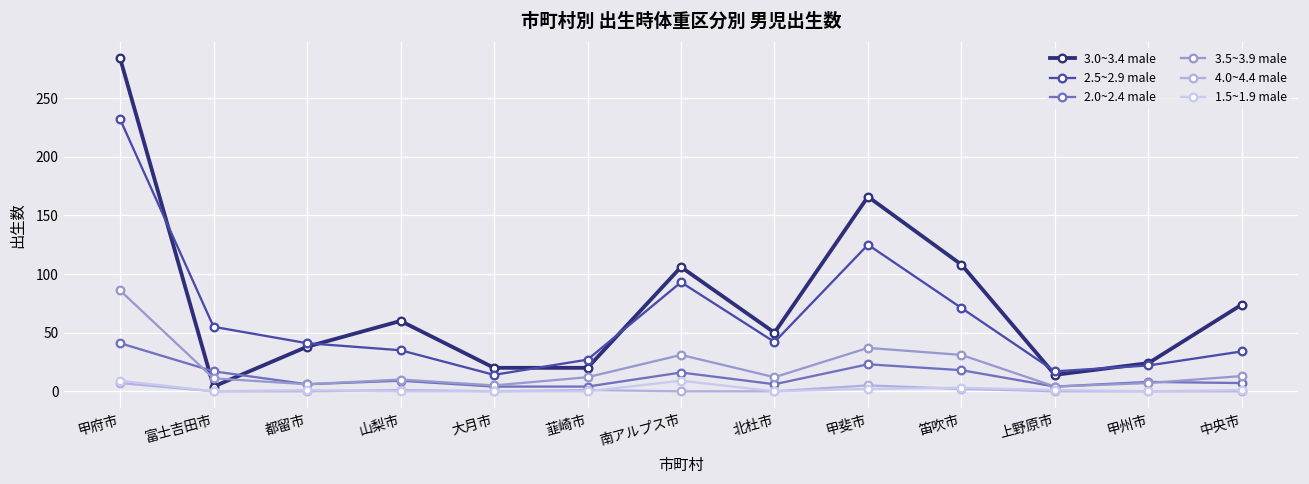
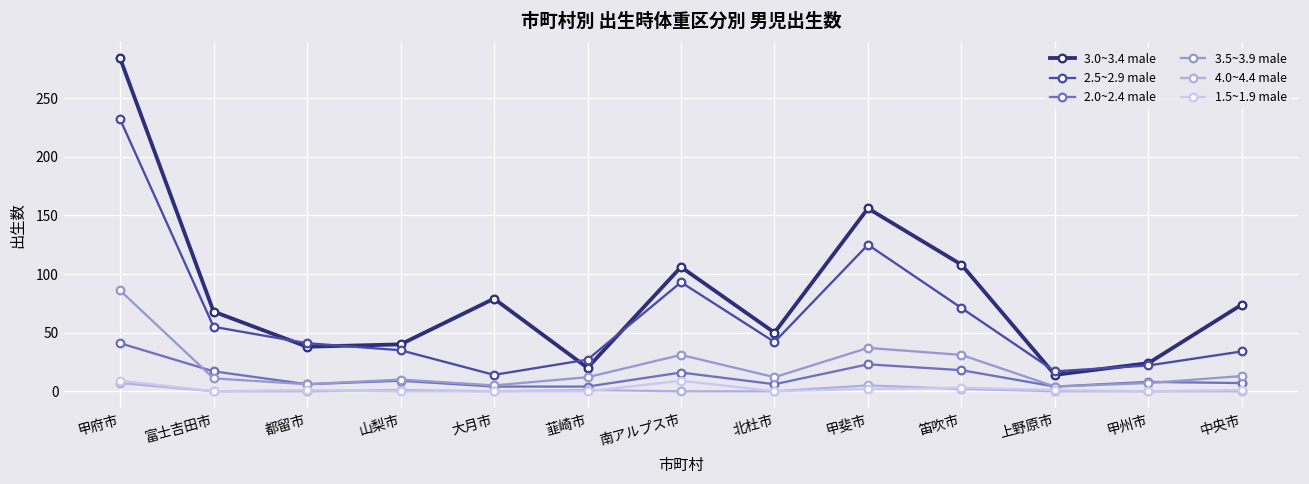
  {
    "3.0~3.4 male": {
      "甲府市": 284,
-     "富士吉田市": 4,
+     "富士吉田市": 68,
      "都留市": 38,
-     "山梨市": 60,
-     "大月市": 20,
+     "山梨市": 40,
+     "大月市": 79,
      "韮崎市": 20,
      "南アルプス市": 106,
      "北杜市": 50,
-     "甲斐市": 166,
+     "甲斐市": 156,
      "笛吹市": 108,
      "上野原市": 14,
      "中央市": 74
    }
  }
